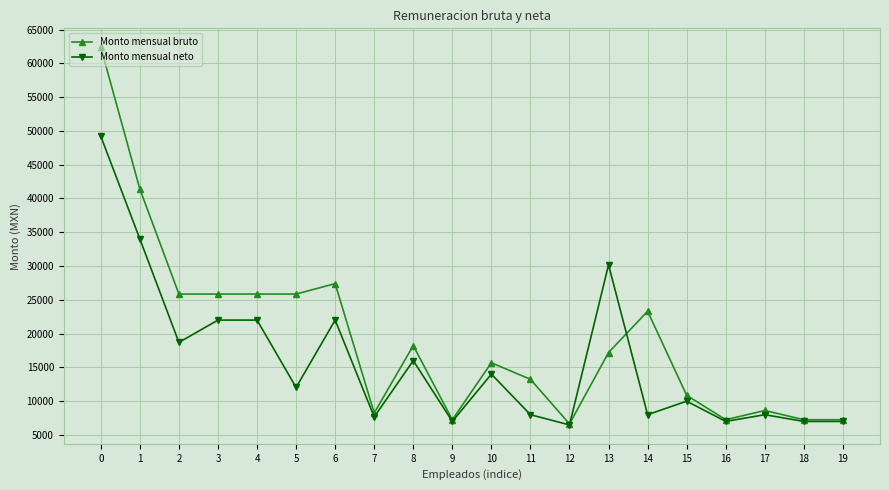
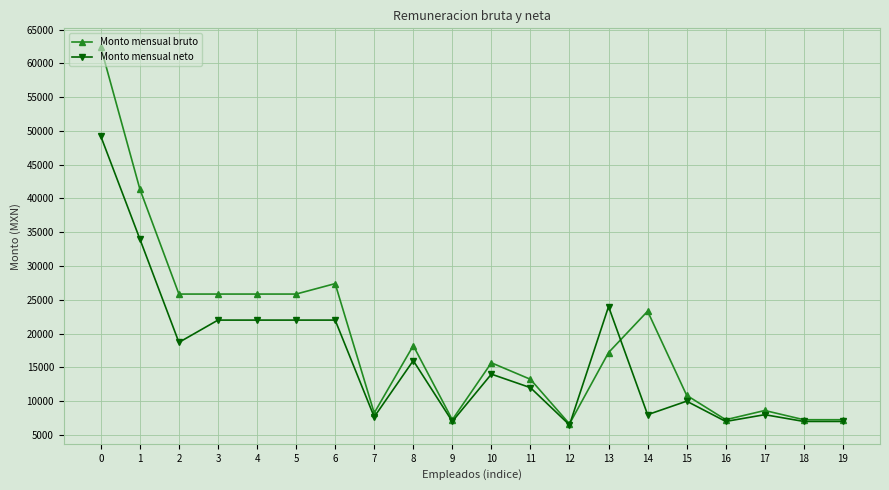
  {
    "Monto mensual bruto": {
      "1": 41000,
      "2": 26000,
      "3": 26000,
      "4": 26000,
      "5": 26000,
      "6": 27000,
      "7": 8000,
      "8": 18000,
      "10": 16000,
      "11": 13000,
      "13": 17000,
      "14": 23000,
      "15": 11000,
      "17": 9000
    },
    "Monto mensual neto": {
      "0": 49000,
      "1": 34000,
      "2": 19000,
      "3": 22000,
      "4": 22000,
-     "5": 12000,
+     "5": 22000,
      "6": 22000,
      "7": 8000,
      "8": 16000,
      "10": 14000,
-     "11": 8000,
-     "13": 30000,
+     "11": 12000,
+     "13": 24000,
      "14": 8000,
      "15": 10000,
      "17": 8000
    }
  }
